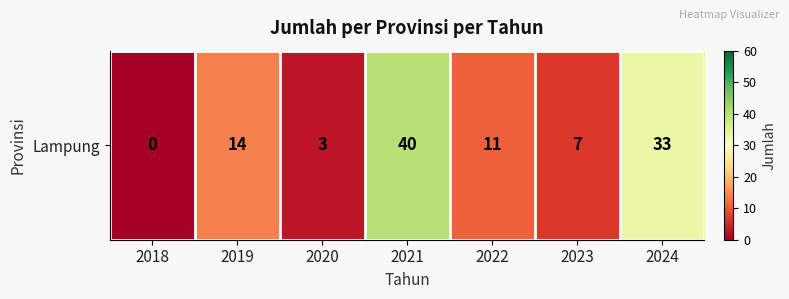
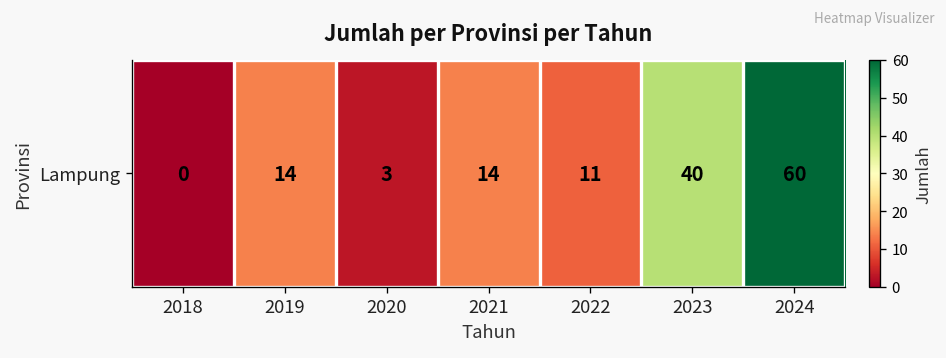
  {
    "Lampung": {
      "2018": 0,
      "2019": 14,
      "2020": 3,
-     "2021": 40,
+     "2021": 14,
      "2022": 11,
-     "2023": 7,
-     "2024": 33
+     "2023": 40,
+     "2024": 60
    }
  }
